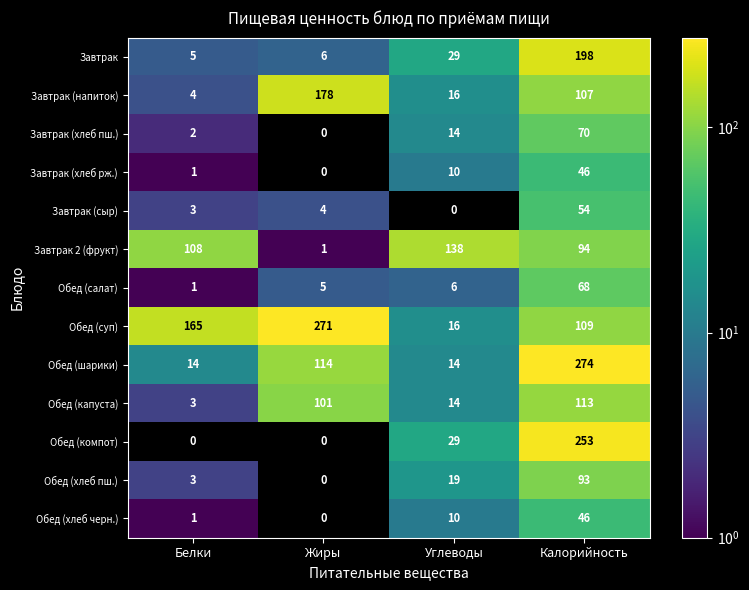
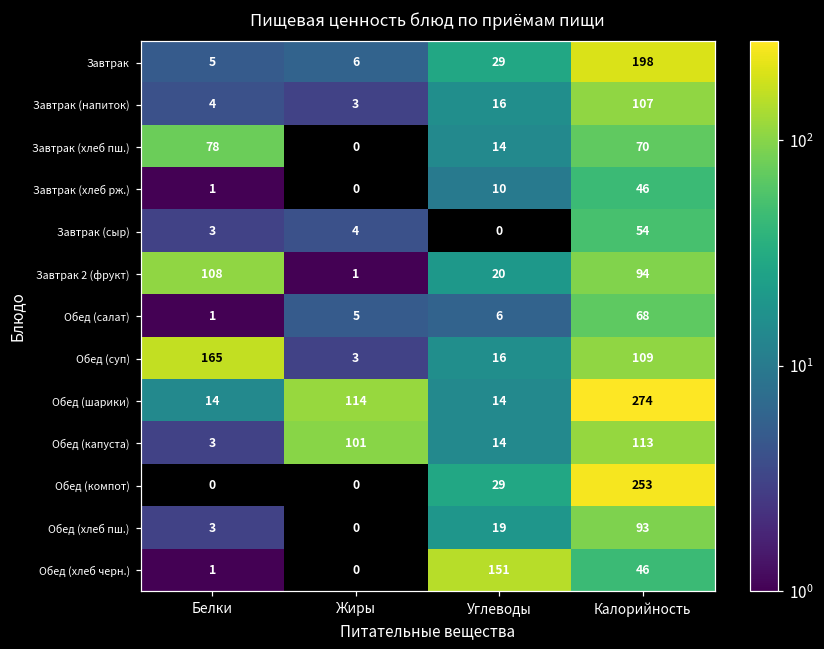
  {
    "Завтрак": {
      "Белки": 5,
      "Жиры": 6,
      "Углеводы": 29,
      "Калорийность": 198
    },
    "Завтрак (напиток)": {
      "Белки": 4,
-     "Жиры": 178,
+     "Жиры": 3,
      "Углеводы": 16,
      "Калорийность": 107
    },
    "Завтрак (хлеб пш.)": {
-     "Белки": 2,
+     "Белки": 78,
      "Жиры": 0,
      "Углеводы": 14,
      "Калорийность": 70
    },
    "Завтрак (хлеб рж.)": {
      "Белки": 1,
      "Жиры": 0,
      "Углеводы": 10,
      "Калорийность": 46
    },
    "Завтрак (сыр)": {
      "Белки": 3,
      "Жиры": 4,
      "Углеводы": 0,
      "Калорийность": 54
    },
    "Завтрак 2 (фрукт)": {
      "Белки": 108,
      "Жиры": 1,
-     "Углеводы": 138,
+     "Углеводы": 20,
      "Калорийность": 94
    },
    "Обед (салат)": {
      "Белки": 1,
      "Жиры": 5,
      "Углеводы": 6,
      "Калорийность": 68
    },
    "Обед (суп)": {
      "Белки": 165,
-     "Жиры": 271,
+     "Жиры": 3,
      "Углеводы": 16,
      "Калорийность": 109
    },
    "Обед (шарики)": {
      "Белки": 14,
      "Жиры": 114,
      "Углеводы": 14,
      "Калорийность": 274
    },
    "Обед (капуста)": {
      "Белки": 3,
      "Жиры": 101,
      "Углеводы": 14,
      "Калорийность": 113
    },
    "Обед (компот)": {
      "Белки": 0,
      "Жиры": 0,
      "Углеводы": 29,
      "Калорийность": 253
    },
    "Обед (хлеб пш.)": {
      "Белки": 3,
      "Жиры": 0,
      "Углеводы": 19,
      "Калорийность": 93
    },
    "Обед (хлеб черн.)": {
      "Белки": 1,
      "Жиры": 0,
-     "Углеводы": 10,
+     "Углеводы": 151,
      "Калорийность": 46
    }
  }
